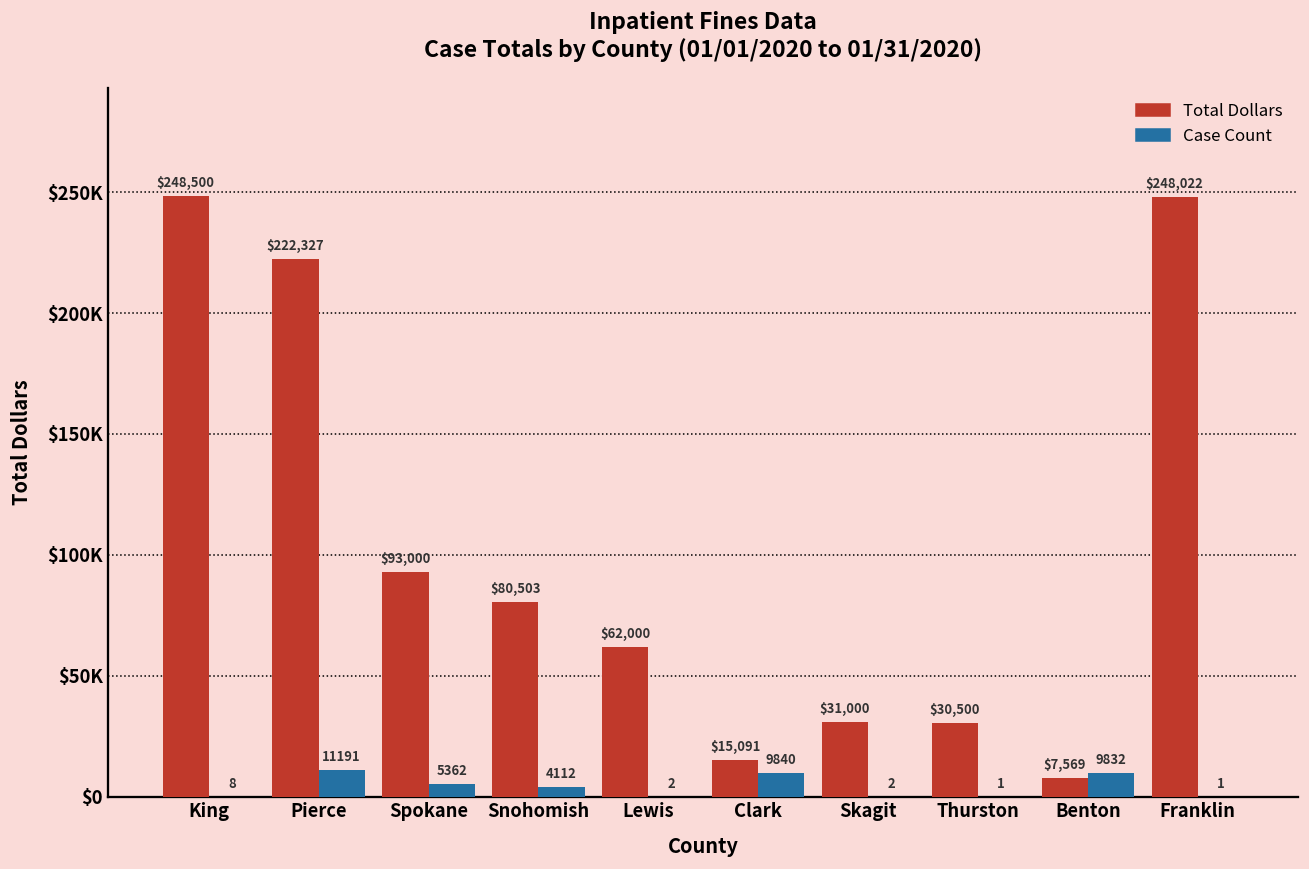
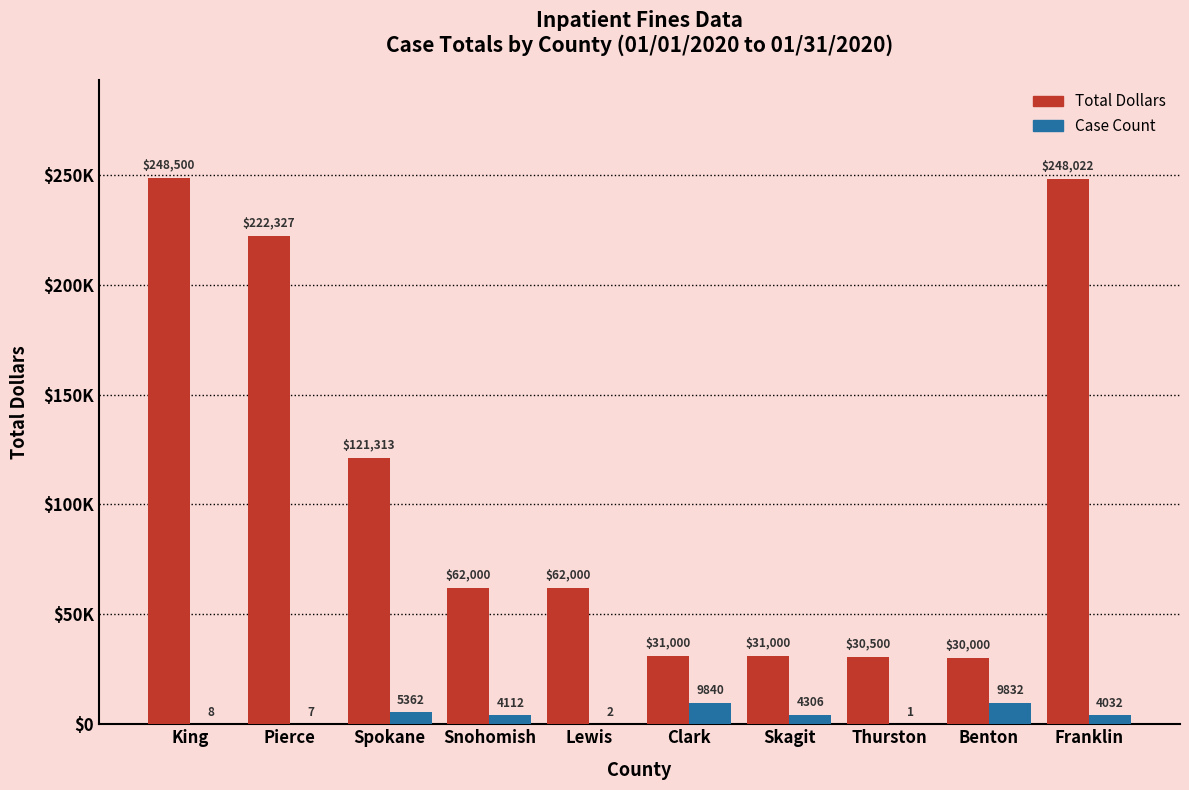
  {
    "Total Dollars": {
      "King": "$248,500",
      "Pierce": "$222,327",
-     "Spokane": "$93,000",
-     "Snohomish": "$80,503",
+     "Spokane": "$121,313",
+     "Snohomish": "$62,000",
      "Lewis": "$62,000",
-     "Clark": "$15,091",
+     "Clark": "$31,000",
      "Skagit": "$31,000",
      "Thurston": "$30,500",
-     "Benton": "$7,569",
+     "Benton": "$30,000",
      "Franklin": "$248,022"
    },
    "Case Count": {
      "King": "8",
-     "Pierce": "11191",
+     "Pierce": "7",
      "Spokane": "5362",
      "Snohomish": "4112",
      "Lewis": "2",
      "Clark": "9840",
-     "Skagit": "2",
+     "Skagit": "4306",
      "Thurston": "1",
      "Benton": "9832",
-     "Franklin": "1"
+     "Franklin": "4032"
    }
  }
